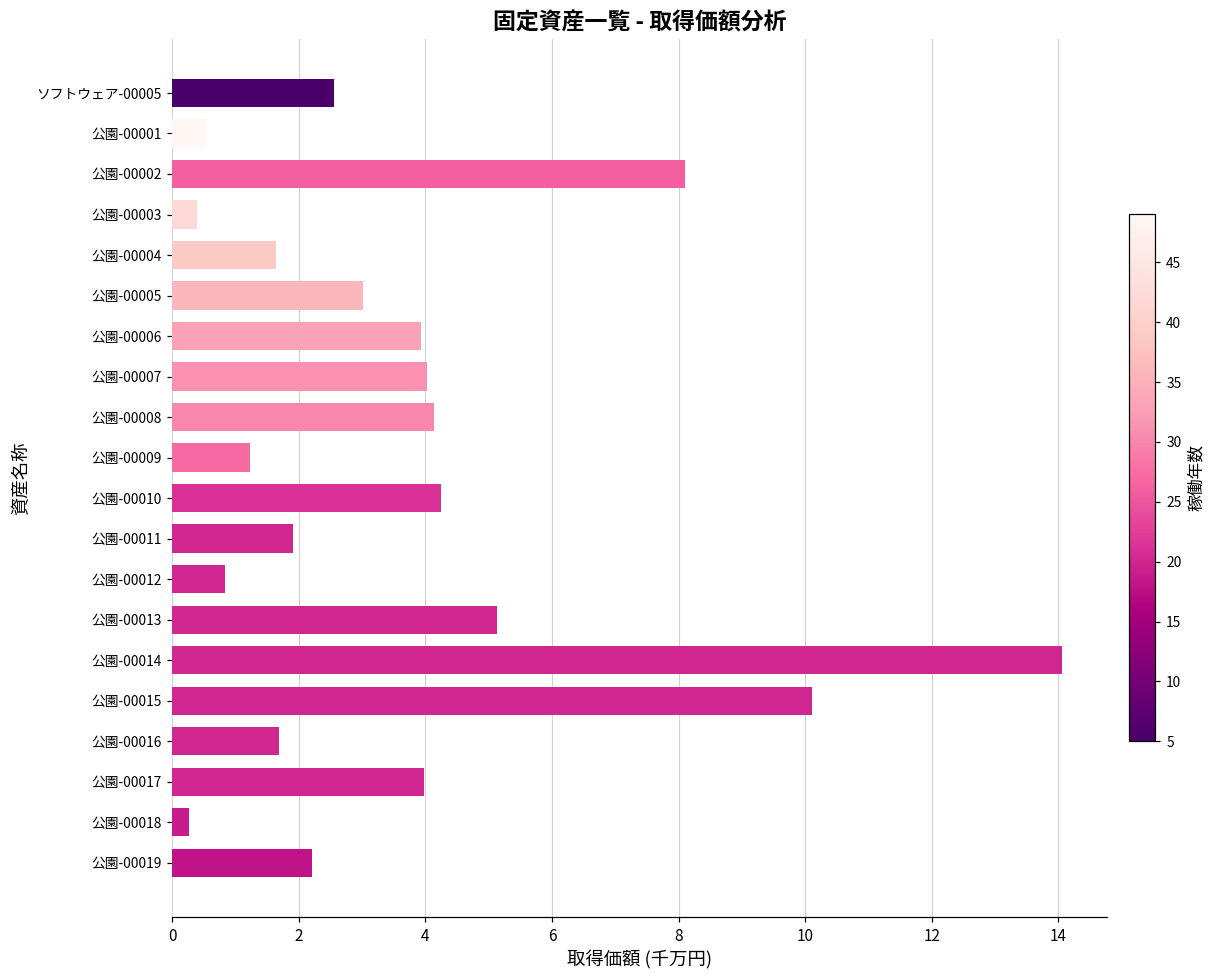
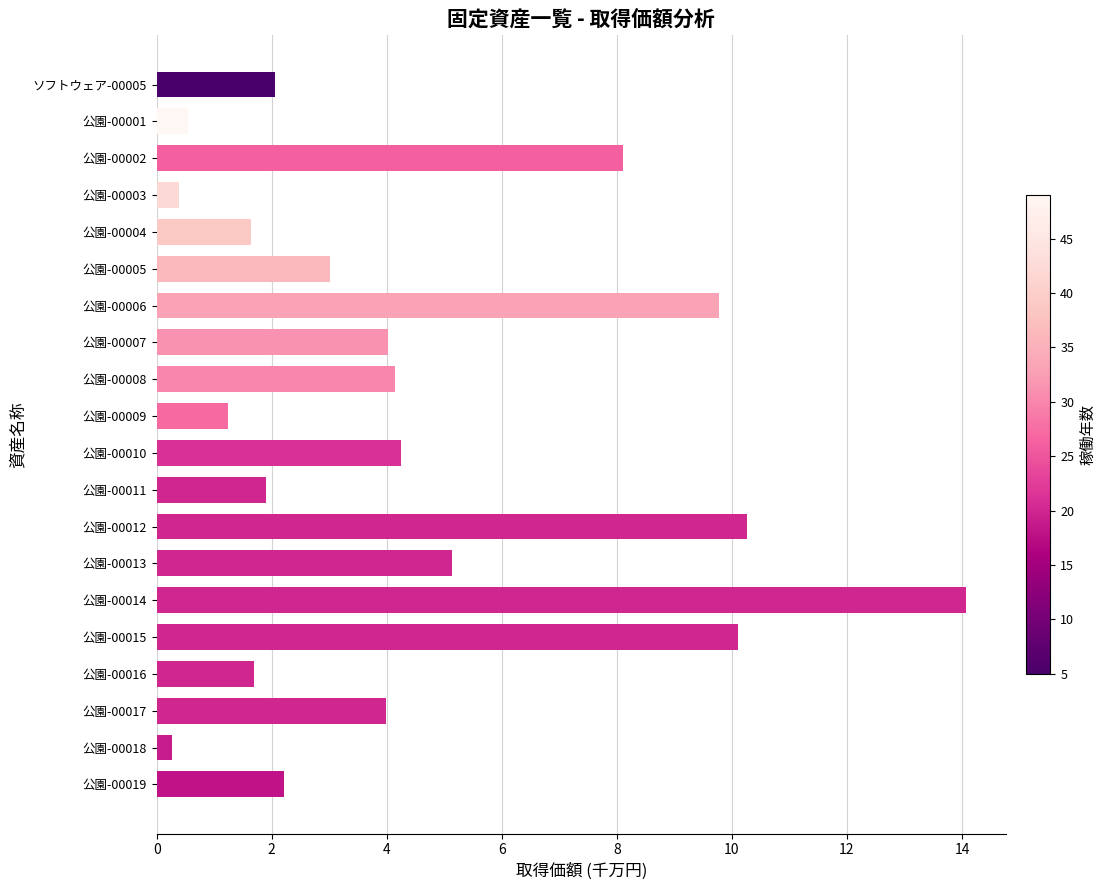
  {
-   "ソフトウェア-00005": 2.5,
+   "ソフトウェア-00005": 2.0,
    "公園-00001": 0.5,
    "公園-00002": 8.1,
    "公園-00003": 0.4,
    "公園-00004": 1.6,
    "公園-00005": 3.0,
-   "公園-00006": 3.9,
+   "公園-00006": 9.8,
    "公園-00007": 4.0,
    "公園-00008": 4.1,
    "公園-00009": 1.2,
    "公園-00010": 4.3,
    "公園-00011": 1.9,
-   "公園-00012": 0.8,
+   "公園-00012": 10.3,
    "公園-00013": 5.1,
    "公園-00014": 14.1,
    "公園-00015": 10.1,
    "公園-00016": 1.7,
    "公園-00017": 4.0,
    "公園-00018": 0.3,
    "公園-00019": 2.2
  }
